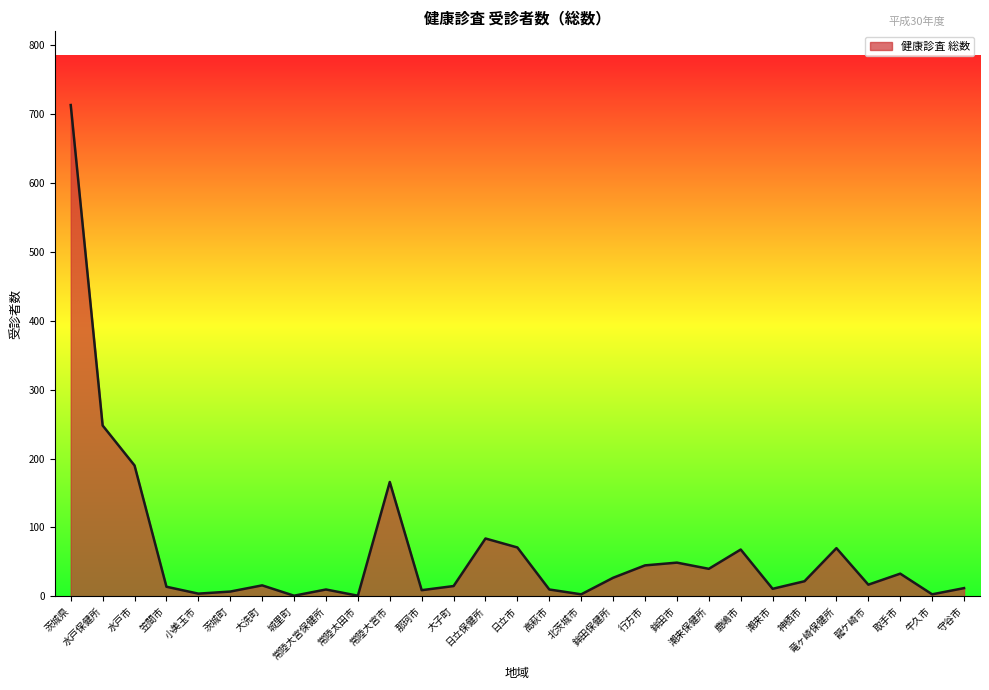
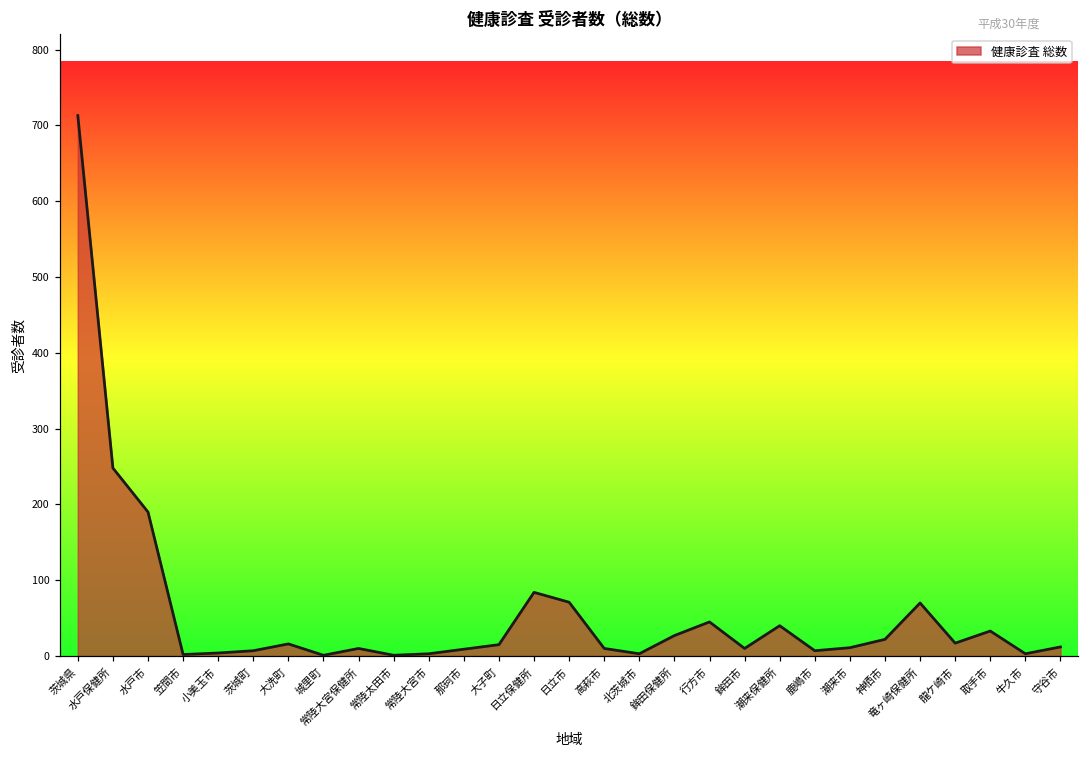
  {
    "茨城県": 710,
    "水戸保健所": 250,
    "水戸市": 190,
-   "笠間市": 10,
+   "笠間市": 0,
    "小美玉市": 0,
    "茨城町": 10,
    "大洗町": 20,
    "城里町": 0,
    "常陸大宮保健所": 10,
    "常陸太田市": 0,
-   "常陸大宮市": 170,
+   "常陸大宮市": 0,
    "那珂市": 10,
    "大子町": 20,
    "日立保健所": 80,
    "日立市": 70,
    "高萩市": 10,
    "北茨城市": 0,
    "鉾田保健所": 30,
    "行方市": 50,
-   "鉾田市": 50,
+   "鉾田市": 10,
    "潮来保健所": 40,
-   "鹿嶋市": 70,
+   "鹿嶋市": 10,
    "潮来市": 10,
    "神栖市": 20,
    "竜ヶ崎保健所": 70,
    "龍ケ崎市": 20,
    "取手市": 30,
    "牛久市": 0,
    "守谷市": 10
  }
